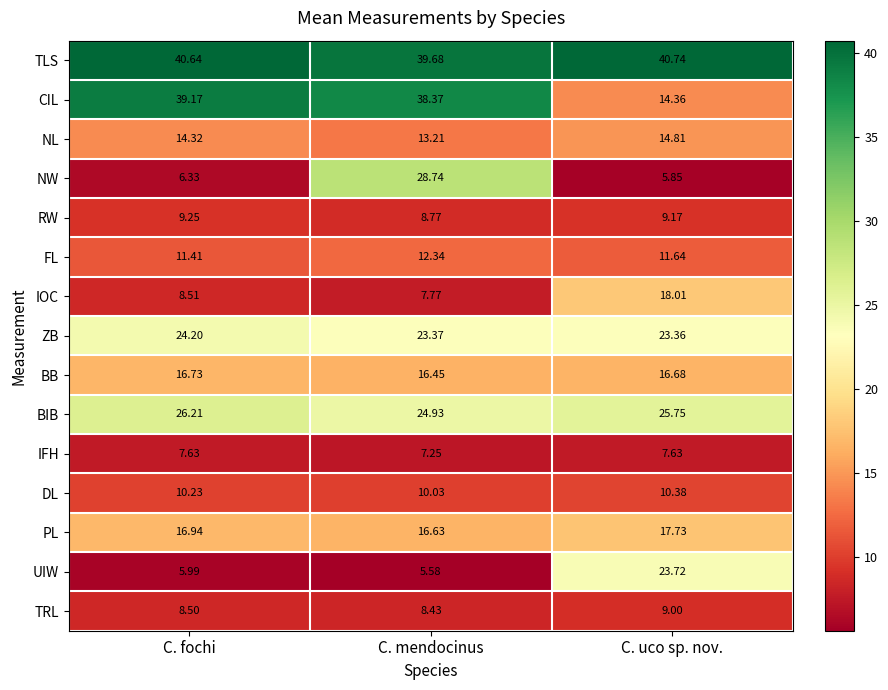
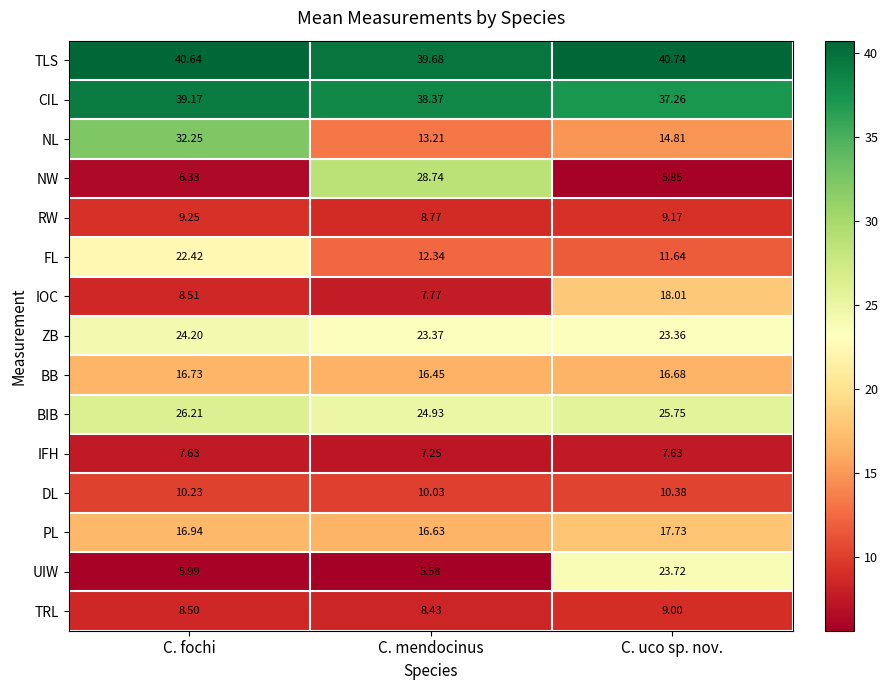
  {
    "TLS": {
      "C. fochi": 40.64,
      "C. mendocinus": 39.68,
      "C. uco sp. nov.": 40.74
    },
    "CIL": {
      "C. fochi": 39.17,
      "C. mendocinus": 38.37,
-     "C. uco sp. nov.": 14.36
+     "C. uco sp. nov.": 37.26
    },
    "NL": {
-     "C. fochi": 14.32,
+     "C. fochi": 32.25,
      "C. mendocinus": 13.21,
      "C. uco sp. nov.": 14.81
    },
    "NW": {
      "C. fochi": 6.33,
      "C. mendocinus": 28.74,
      "C. uco sp. nov.": 5.85
    },
    "RW": {
      "C. fochi": 9.25,
      "C. mendocinus": 8.77,
      "C. uco sp. nov.": 9.17
    },
    "FL": {
-     "C. fochi": 11.41,
+     "C. fochi": 22.42,
      "C. mendocinus": 12.34,
      "C. uco sp. nov.": 11.64
    },
    "IOC": {
      "C. fochi": 8.51,
      "C. mendocinus": 7.77,
      "C. uco sp. nov.": 18.01
    },
    "ZB": {
      "C. fochi": 24.20,
      "C. mendocinus": 23.37,
      "C. uco sp. nov.": 23.36
    },
    "BB": {
      "C. fochi": 16.73,
      "C. mendocinus": 16.45,
      "C. uco sp. nov.": 16.68
    },
    "BIB": {
      "C. fochi": 26.21,
      "C. mendocinus": 24.93,
      "C. uco sp. nov.": 25.75
    },
    "IFH": {
      "C. fochi": 7.63,
      "C. mendocinus": 7.25,
      "C. uco sp. nov.": 7.63
    },
    "DL": {
      "C. fochi": 10.23,
      "C. mendocinus": 10.03,
      "C. uco sp. nov.": 10.38
    },
    "PL": {
      "C. fochi": 16.94,
      "C. mendocinus": 16.63,
      "C. uco sp. nov.": 17.73
    },
    "UIW": {
      "C. fochi": 5.99,
      "C. mendocinus": 5.58,
      "C. uco sp. nov.": 23.72
    },
    "TRL": {
      "C. fochi": 8.50,
      "C. mendocinus": 8.43,
      "C. uco sp. nov.": 9.00
    }
  }
